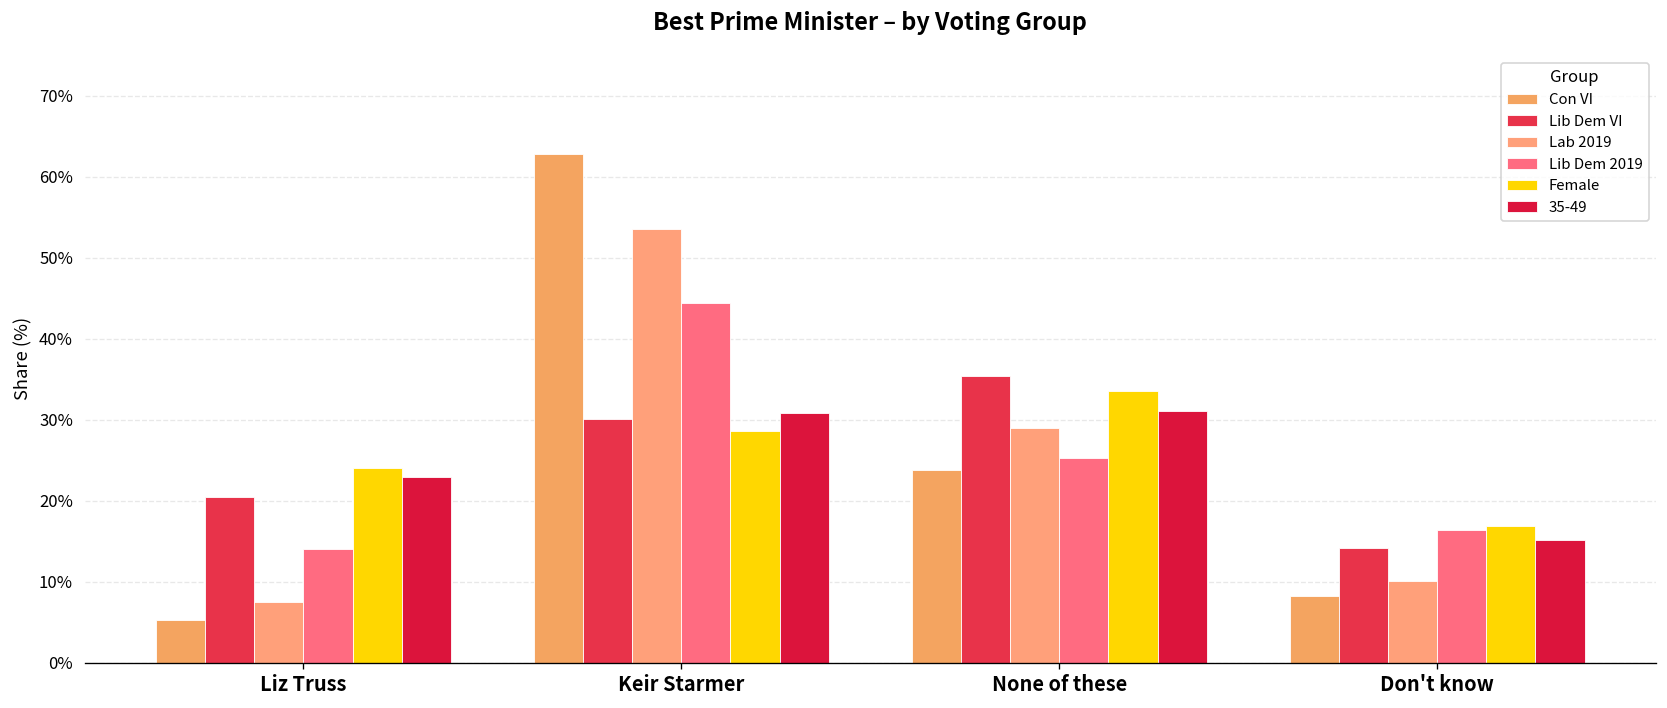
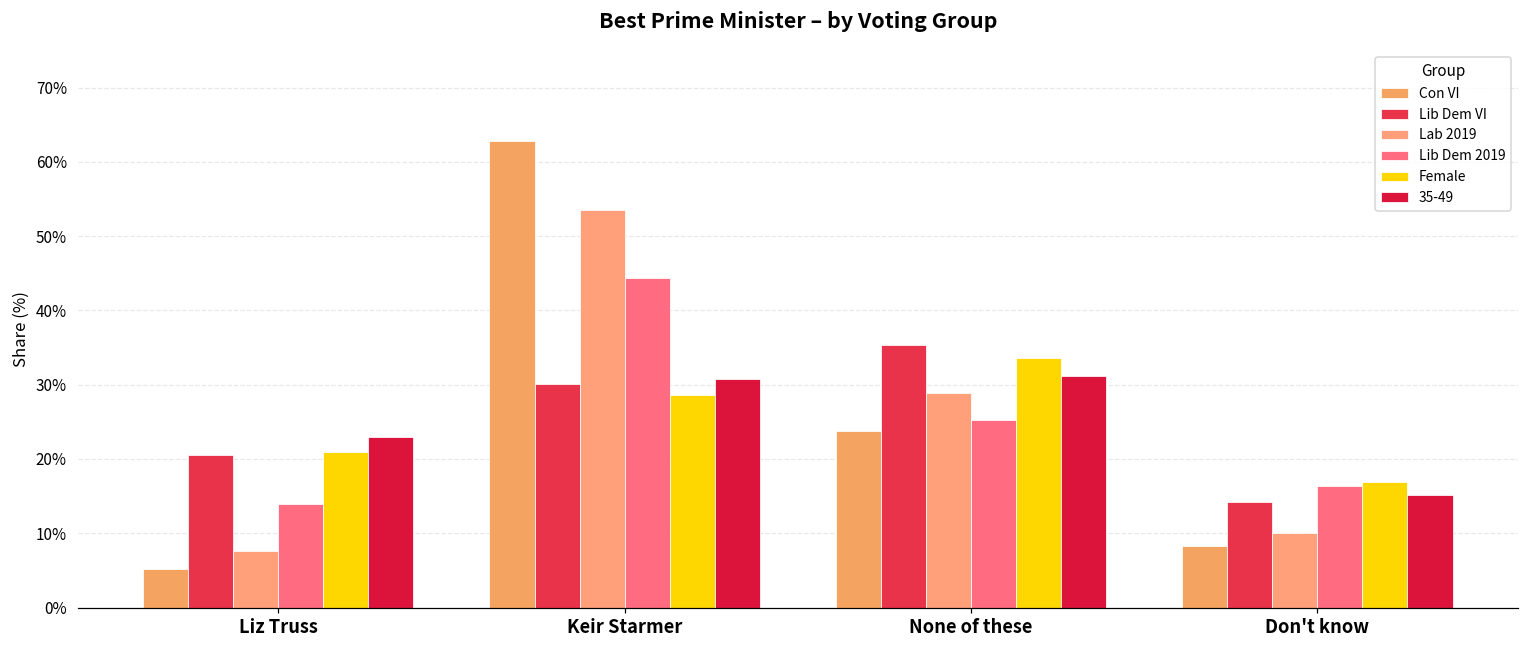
  {
    "Female": {
-     "Liz Truss": "24%",
+     "Liz Truss": "21%",
      "Keir Starmer": "29%",
      "None of these": "34%",
      "Don't know": "17%"
    }
  }
